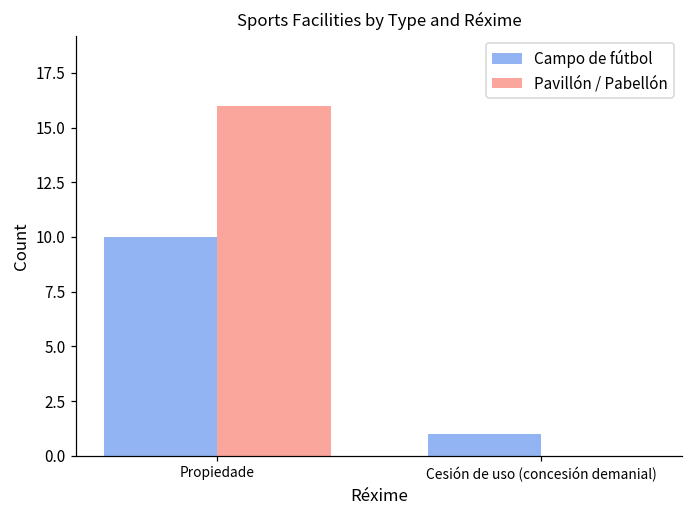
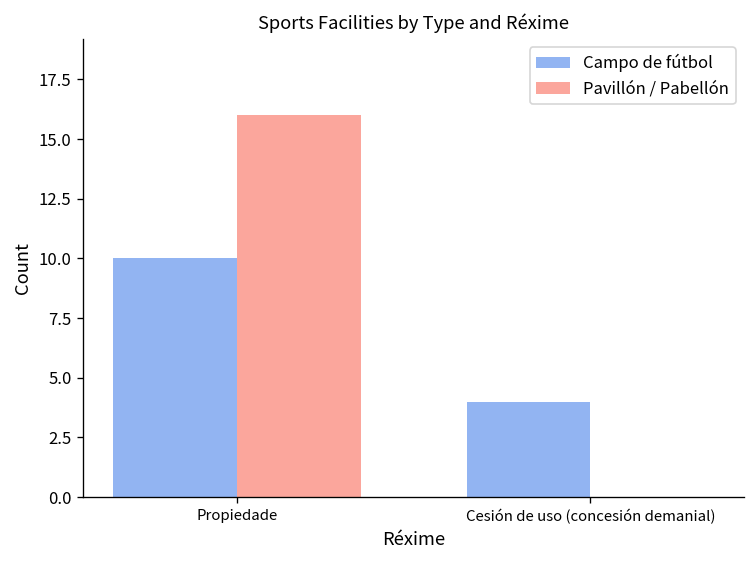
  {
    "Campo de fútbol": {
      "Propiedade": 10,
-     "Cesión de uso (concesión demanial)": 1
+     "Cesión de uso (concesión demanial)": 4
    },
    "Pavillón / Pabellón": {
      "Propiedade": 16,
      "Cesión de uso (concesión demanial)": 0
    }
  }
